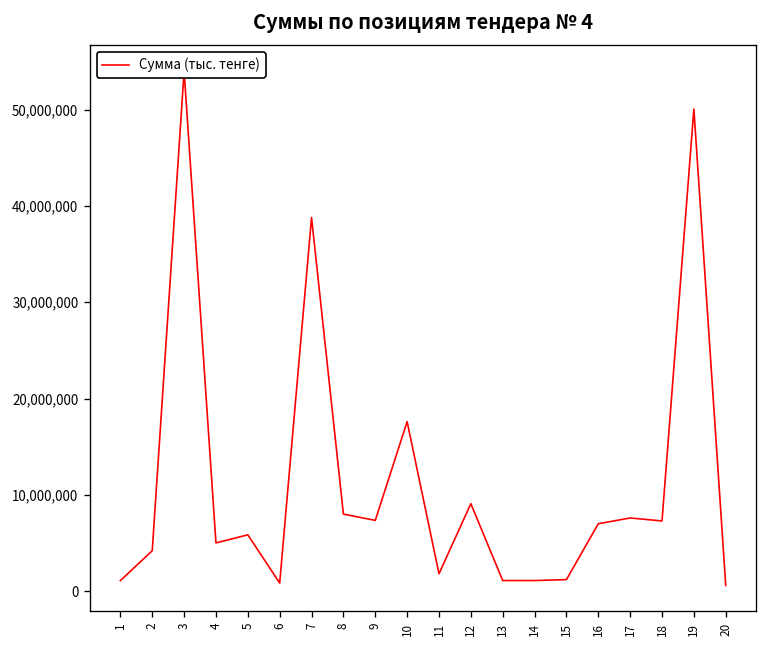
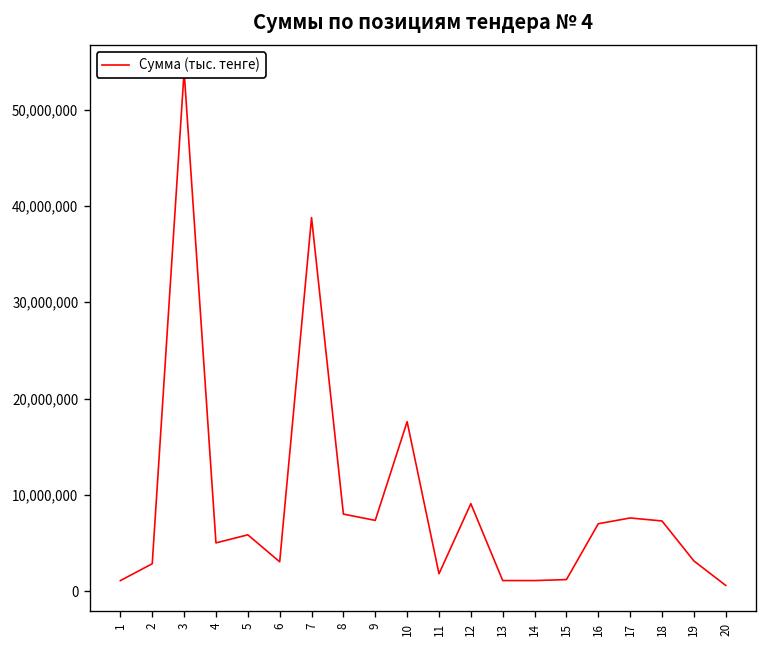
  {
    "1": "1,000,000",
-   "2": "4,000,000",
+   "2": "3,000,000",
    "4": "5,000,000",
    "5": "6,000,000",
-   "6": "1,000,000",
+   "6": "3,000,000",
    "7": "39,000,000",
    "8": "8,000,000",
    "9": "7,000,000",
    "10": "18,000,000",
    "11": "2,000,000",
    "12": "9,000,000",
    "13": "1,000,000",
    "14": "1,000,000",
    "15": "1,000,000",
    "16": "7,000,000",
    "17": "8,000,000",
    "18": "7,000,000",
-   "19": "50,000,000",
+   "19": "3,000,000",
    "20": "1,000,000"
  }
